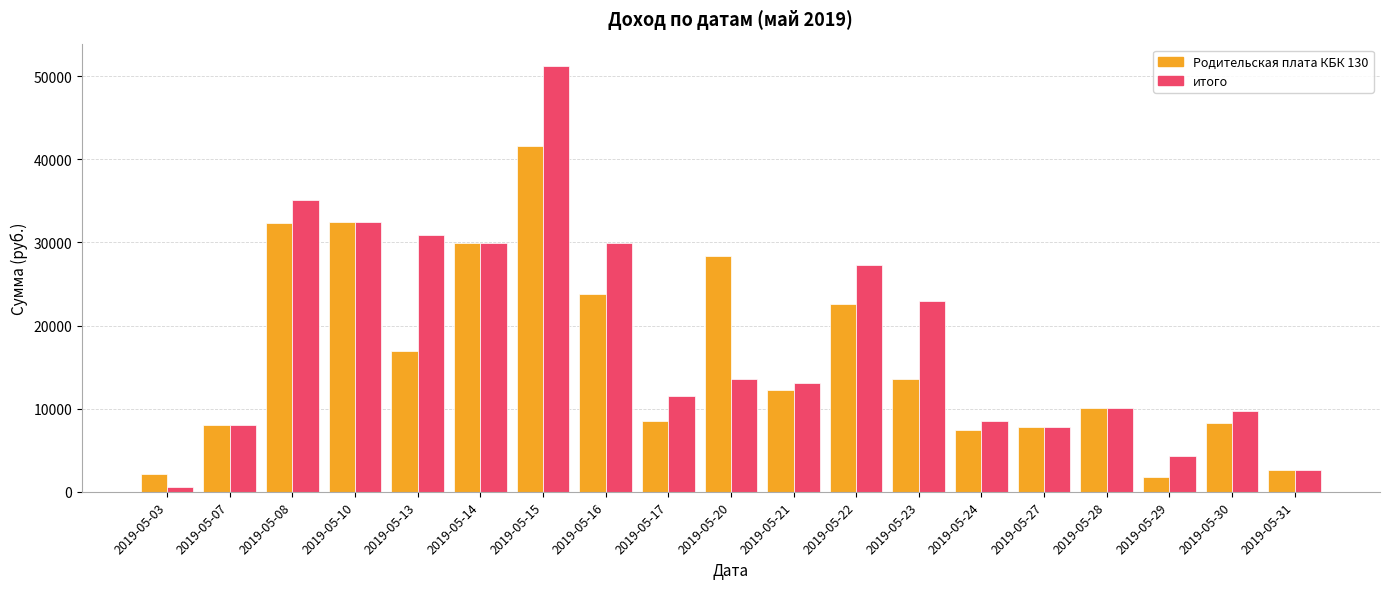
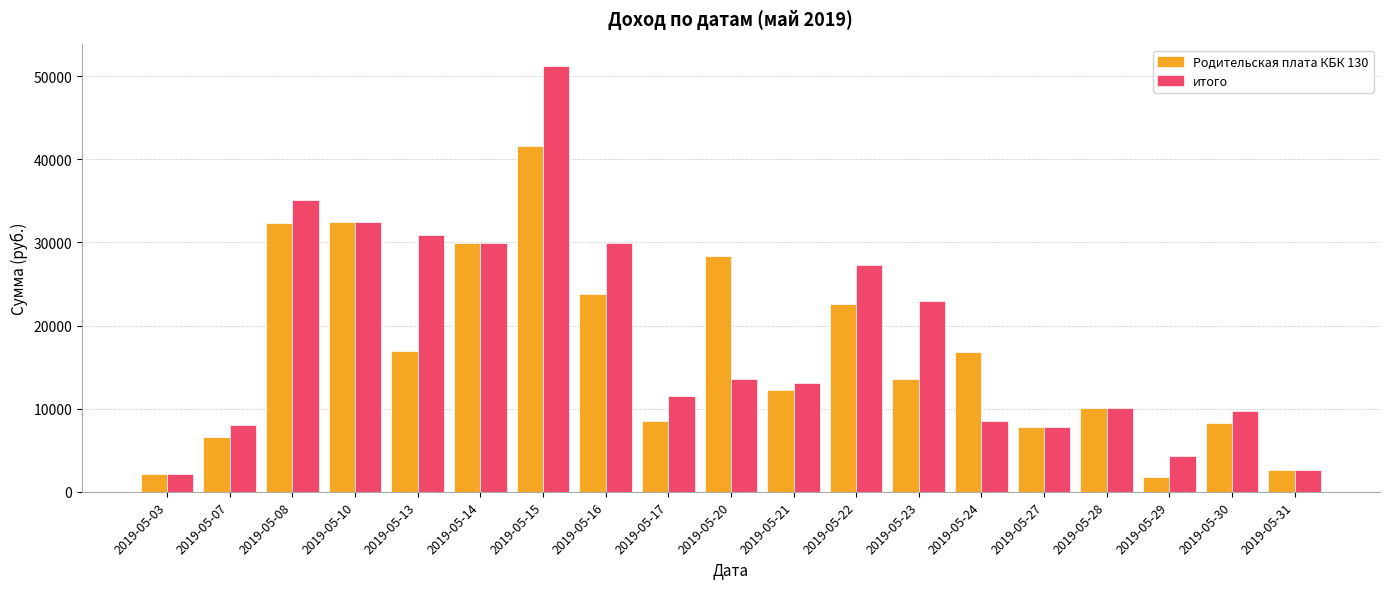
  {
    "Родительская плата КБК 130": {
      "2019-05-03": 2000,
-     "2019-05-07": 8000,
+     "2019-05-07": 7000,
      "2019-05-08": 32000,
      "2019-05-10": 32000,
      "2019-05-13": 17000,
      "2019-05-14": 30000,
      "2019-05-15": 42000,
      "2019-05-16": 24000,
      "2019-05-17": 9000,
      "2019-05-20": 28000,
      "2019-05-21": 12000,
      "2019-05-22": 23000,
      "2019-05-23": 14000,
-     "2019-05-24": 7000,
+     "2019-05-24": 17000,
      "2019-05-27": 8000,
      "2019-05-28": 10000,
      "2019-05-29": 2000,
      "2019-05-30": 8000,
      "2019-05-31": 3000
    },
    "итого": {
-     "2019-05-03": 1000,
+     "2019-05-03": 2000,
      "2019-05-07": 8000,
      "2019-05-08": 35000,
      "2019-05-10": 32000,
      "2019-05-13": 31000,
      "2019-05-14": 30000,
      "2019-05-15": 51000,
      "2019-05-16": 30000,
      "2019-05-17": 12000,
      "2019-05-20": 14000,
      "2019-05-21": 13000,
      "2019-05-22": 27000,
      "2019-05-23": 23000,
      "2019-05-24": 8000,
      "2019-05-27": 8000,
      "2019-05-28": 10000,
      "2019-05-29": 4000,
      "2019-05-30": 10000,
      "2019-05-31": 3000
    }
  }
